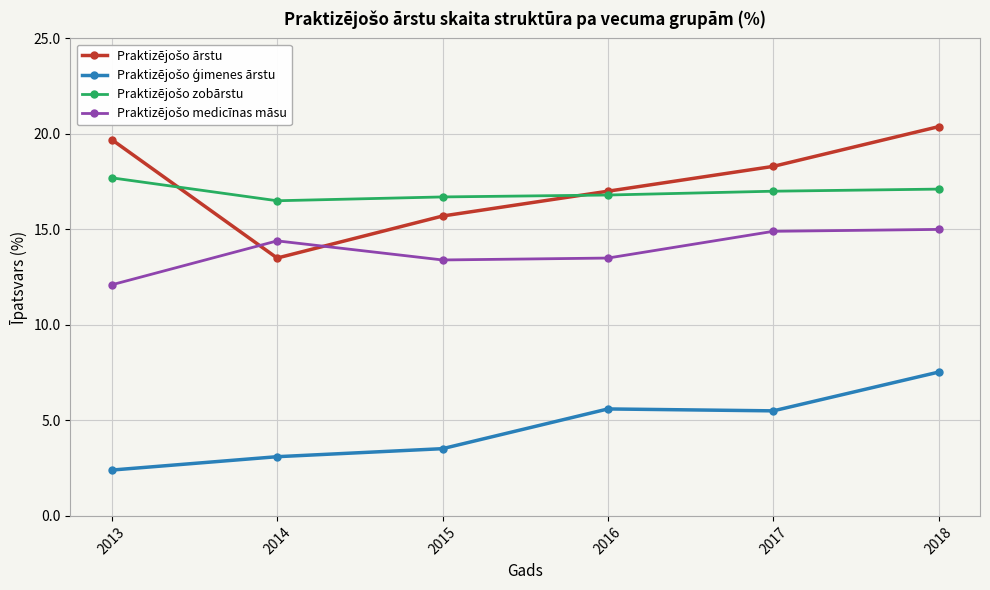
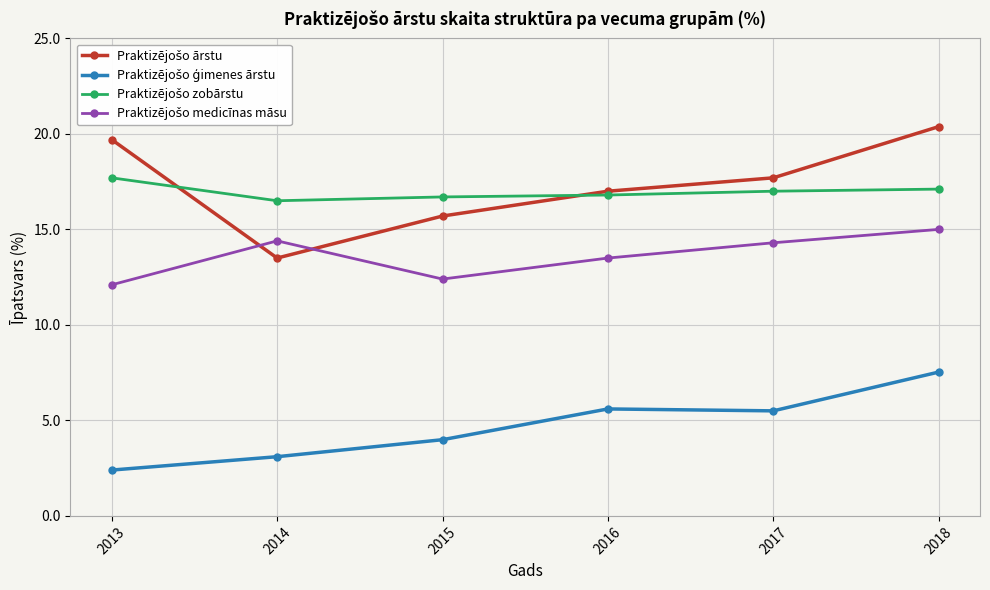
  {
    "Praktizējošo ārstu": {
      "2013": 19.7,
      "2014": 13.5,
      "2015": 15.7,
      "2016": 17.0,
-     "2017": 18.3,
+     "2017": 17.7,
      "2018": 20.4
    },
    "Praktizējošo ģimenes ārstu": {
      "2013": 2.4,
      "2014": 3.1,
-     "2015": 3.5,
+     "2015": 4.0,
      "2016": 5.6,
      "2017": 5.5,
      "2018": 7.5
    },
    "Praktizējošo zobārstu": {
      "2013": 17.7,
      "2014": 16.5,
      "2015": 16.7,
      "2016": 16.8,
      "2017": 17.0,
      "2018": 17.1
    },
    "Praktizējošo medicīnas māsu": {
      "2013": 12.1,
      "2014": 14.4,
-     "2015": 13.4,
+     "2015": 12.4,
      "2016": 13.5,
-     "2017": 14.9,
+     "2017": 14.3,
      "2018": 15.0
    }
  }
